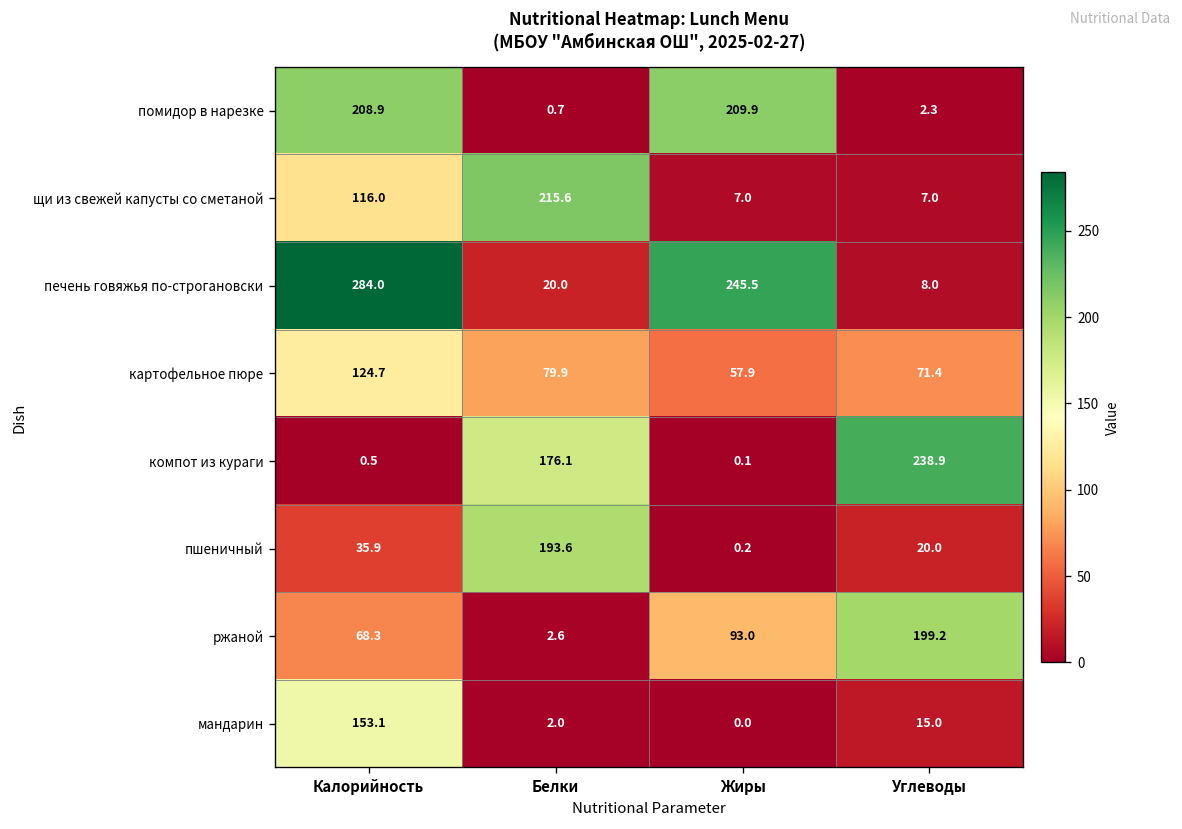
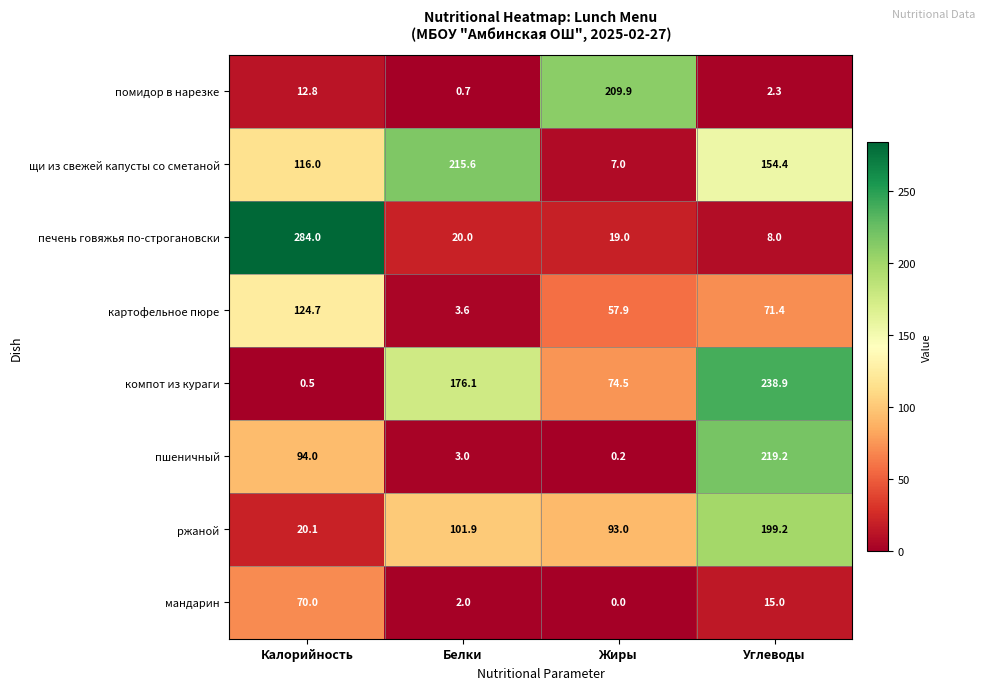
  {
    "помидор в нарезке": {
-     "Калорийность": 208.9,
+     "Калорийность": 12.8,
      "Белки": 0.7,
      "Жиры": 209.9,
      "Углеводы": 2.3
    },
    "щи из свежей капусты со сметаной": {
      "Калорийность": 116.0,
      "Белки": 215.6,
      "Жиры": 7.0,
-     "Углеводы": 7.0
+     "Углеводы": 154.4
    },
    "печень говяжья по-строгановски": {
      "Калорийность": 284.0,
      "Белки": 20.0,
-     "Жиры": 245.5,
+     "Жиры": 19.0,
      "Углеводы": 8.0
    },
    "картофельное пюре": {
      "Калорийность": 124.7,
-     "Белки": 79.9,
+     "Белки": 3.6,
      "Жиры": 57.9,
      "Углеводы": 71.4
    },
    "компот из кураги": {
      "Калорийность": 0.5,
      "Белки": 176.1,
-     "Жиры": 0.1,
+     "Жиры": 74.5,
      "Углеводы": 238.9
    },
    "пшеничный": {
-     "Калорийность": 35.9,
-     "Белки": 193.6,
+     "Калорийность": 94.0,
+     "Белки": 3.0,
      "Жиры": 0.2,
-     "Углеводы": 20.0
+     "Углеводы": 219.2
    },
    "ржаной": {
-     "Калорийность": 68.3,
-     "Белки": 2.6,
+     "Калорийность": 20.1,
+     "Белки": 101.9,
      "Жиры": 93.0,
      "Углеводы": 199.2
    },
    "мандарин": {
-     "Калорийность": 153.1,
+     "Калорийность": 70.0,
      "Белки": 2.0,
      "Жиры": 0.0,
      "Углеводы": 15.0
    }
  }
